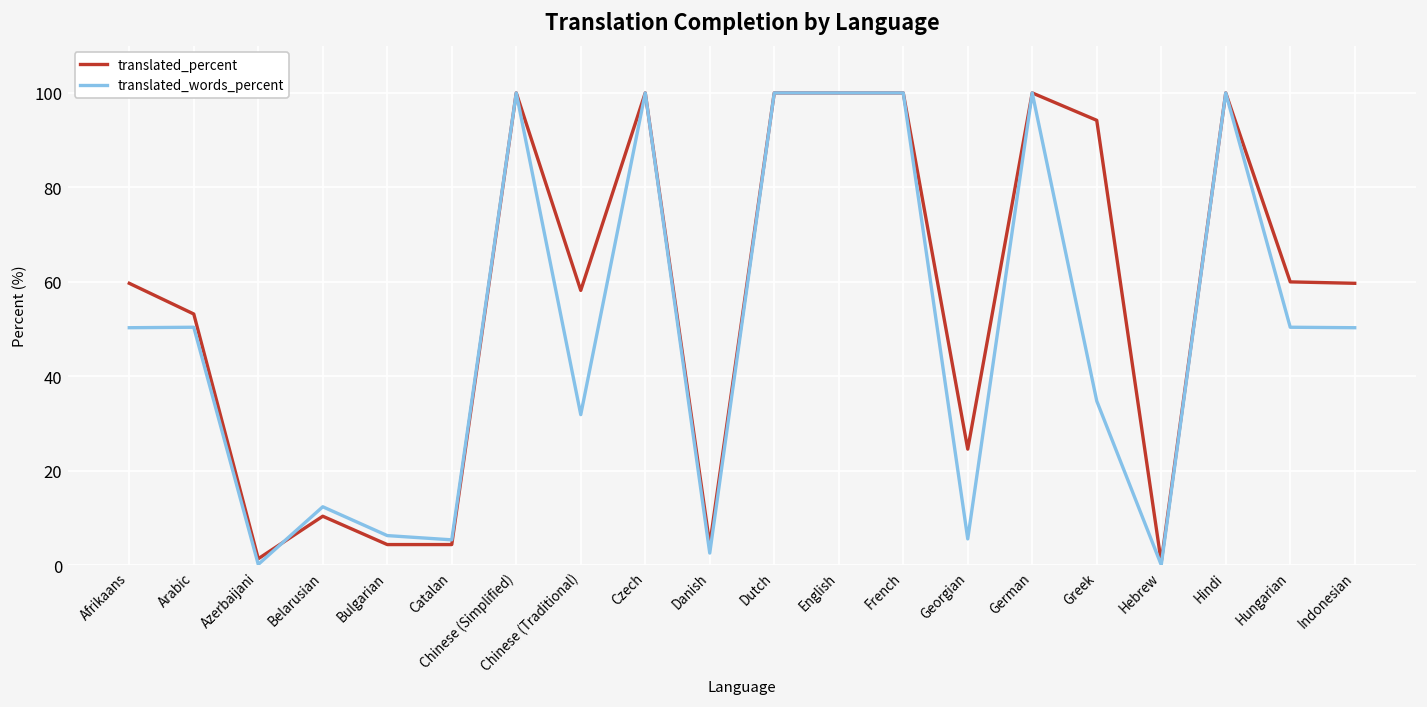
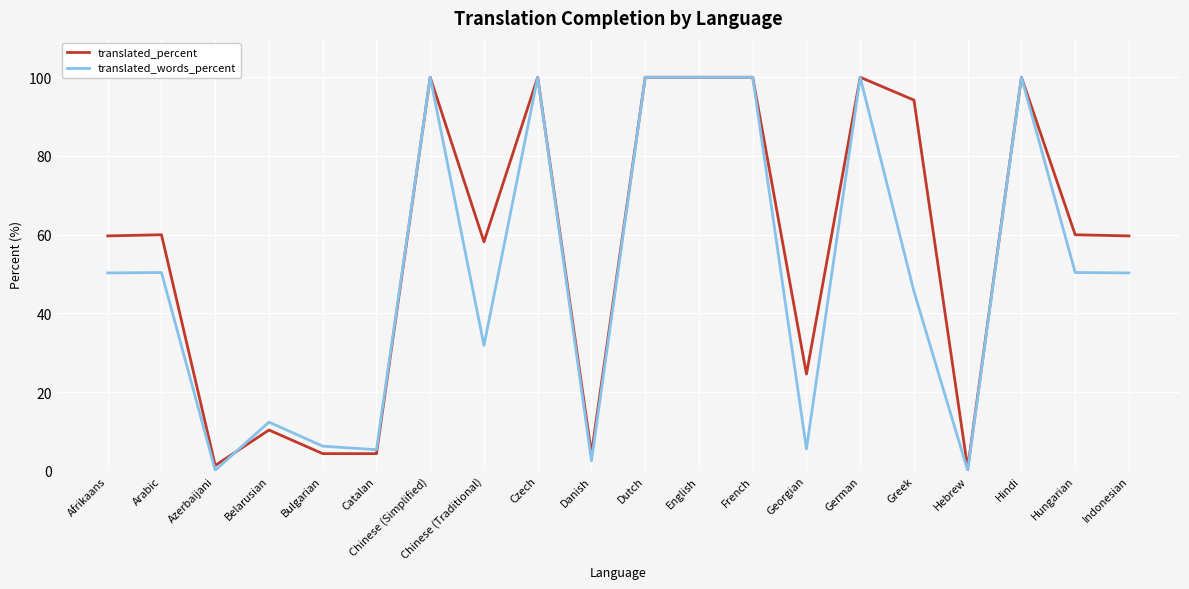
  {
    "translated_percent": {
      "Afrikaans": 60,
-     "Arabic": 53,
+     "Arabic": 60,
      "Azerbaijani": 1,
      "Belarusian": 10,
      "Bulgarian": 4,
      "Catalan": 4,
      "Chinese (Traditional)": 58,
      "Danish": 4,
      "Georgian": 25,
      "Greek": 94,
      "Hungarian": 60,
      "Indonesian": 60
    },
    "translated_words_percent": {
      "Afrikaans": 50,
      "Arabic": 50,
      "Azerbaijani": 0,
      "Belarusian": 12,
      "Bulgarian": 6,
      "Catalan": 5,
      "Chinese (Traditional)": 32,
      "Danish": 3,
      "Georgian": 6,
-     "Greek": 35,
+     "Greek": 46,
      "Hungarian": 50,
      "Indonesian": 50
    }
  }
